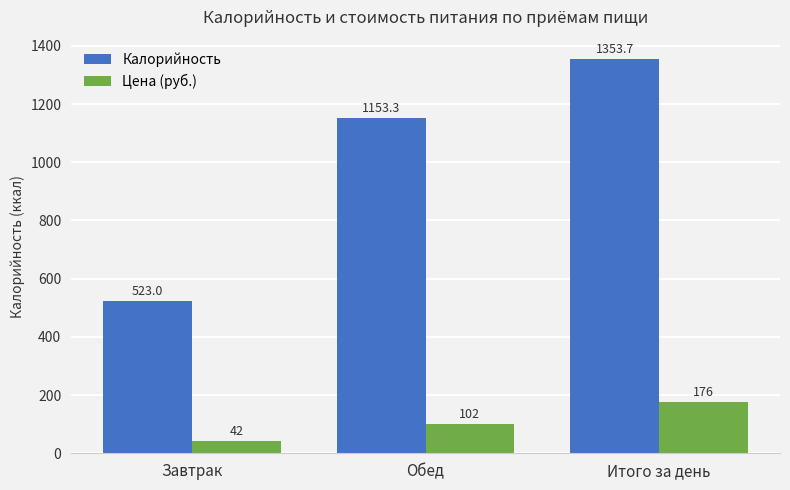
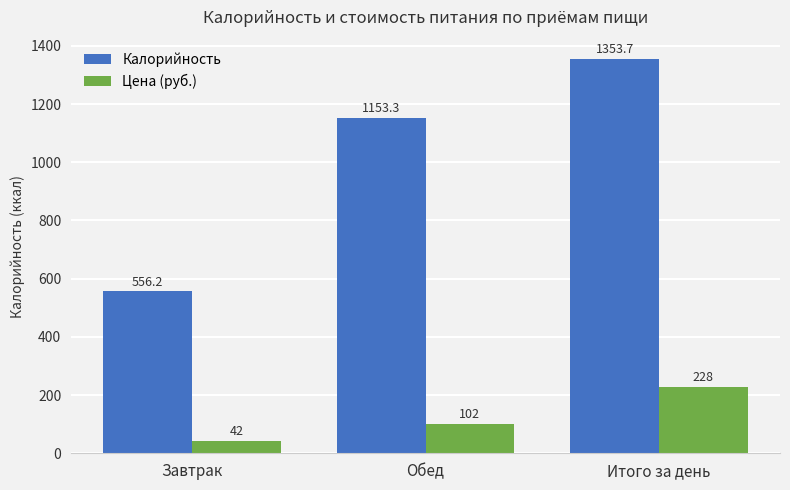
  {
    "Калорийность": {
-     "Завтрак": 523.0,
+     "Завтрак": 556.2,
      "Обед": 1153.3,
      "Итого за день": 1353.7
    },
    "Цена (руб.)": {
      "Завтрак": 42,
      "Обед": 102,
-     "Итого за день": 176
+     "Итого за день": 228
    }
  }
